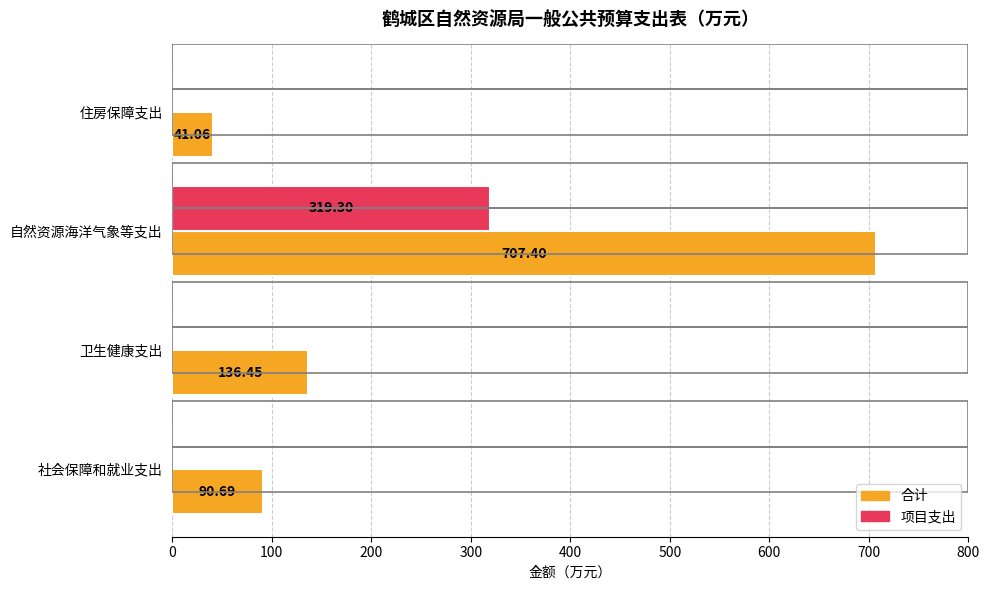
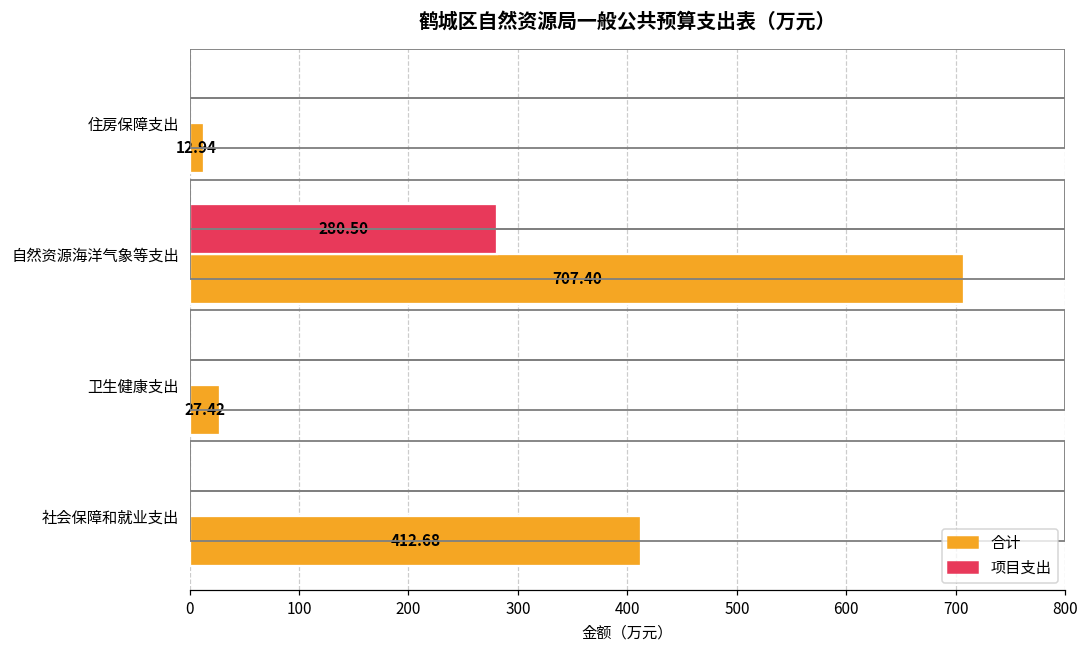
  {
    "合计": {
-     "住房保障支出": 41.06,
+     "住房保障支出": 12.94,
      "自然资源海洋气象等支出": 707.40,
-     "卫生健康支出": 136.45,
-     "社会保障和就业支出": 90.69
+     "卫生健康支出": 27.42,
+     "社会保障和就业支出": 412.68
    },
    "项目支出": {
-     "自然资源海洋气象等支出": 319.30
+     "自然资源海洋气象等支出": 280.50
    }
  }
